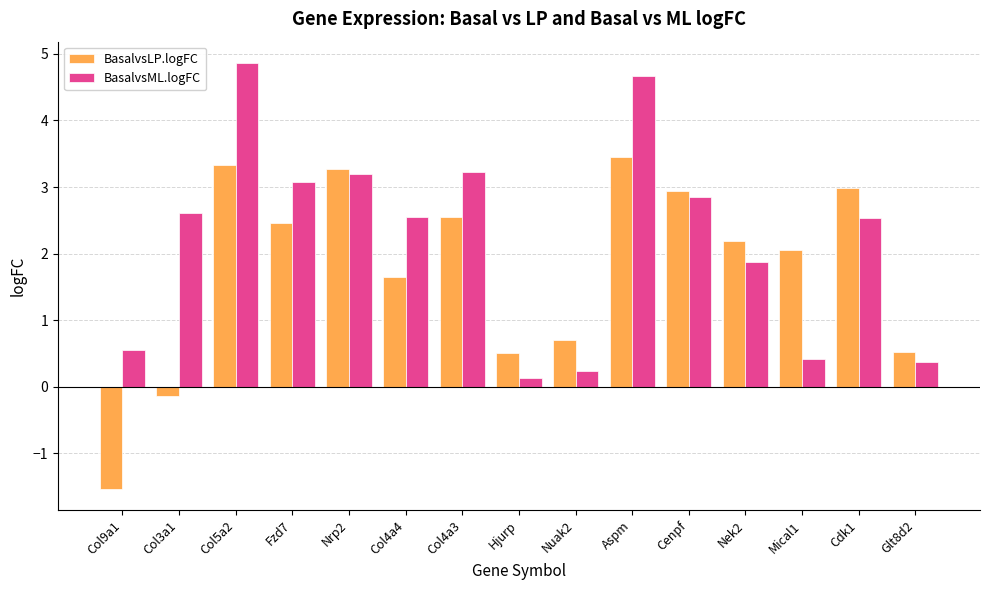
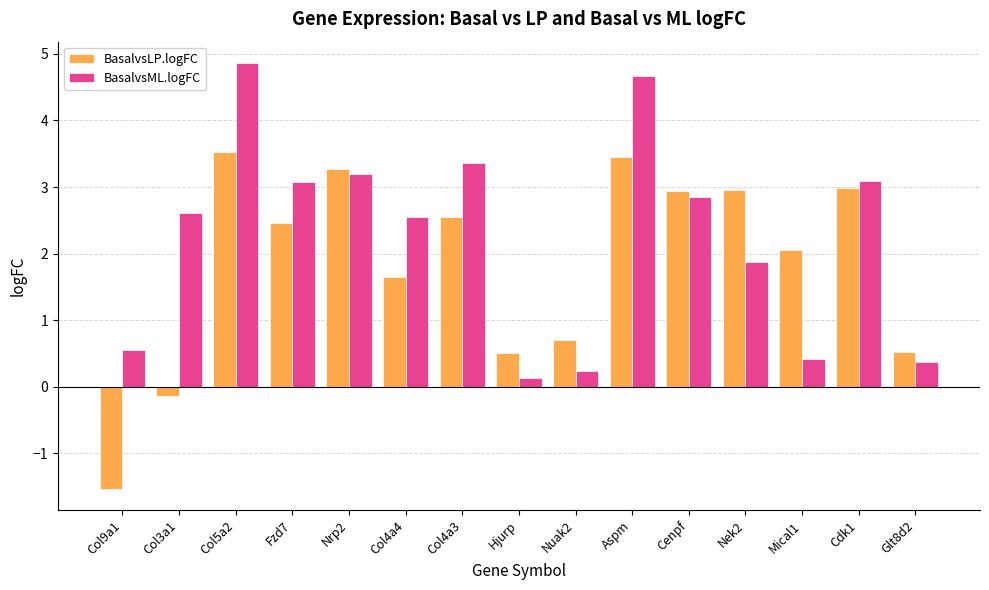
  {
    "BasalvsLP.logFC": {
      "Col9a1": -1.5,
      "Col3a1": -0.1,
-     "Col5a2": 3.3,
+     "Col5a2": 3.5,
      "Fzd7": 2.5,
      "Nrp2": 3.3,
      "Col4a4": 1.7,
      "Col4a3": 2.6,
      "Hjurp": 0.5,
      "Nuak2": 0.7,
      "Aspm": 3.5,
      "Cenpf": 2.9,
-     "Nek2": 2.2,
+     "Nek2": 3.0,
      "Mical1": 2.1,
      "Cdk1": 3.0,
      "Glt8d2": 0.5
    },
    "BasalvsML.logFC": {
      "Col9a1": 0.6,
      "Col3a1": 2.6,
      "Col5a2": 4.9,
      "Fzd7": 3.1,
      "Nrp2": 3.2,
      "Col4a4": 2.5,
-     "Col4a3": 3.2,
+     "Col4a3": 3.4,
      "Hjurp": 0.1,
      "Nuak2": 0.2,
      "Aspm": 4.7,
      "Cenpf": 2.9,
      "Nek2": 1.9,
      "Mical1": 0.4,
-     "Cdk1": 2.5,
+     "Cdk1": 3.1,
      "Glt8d2": 0.4
    }
  }
